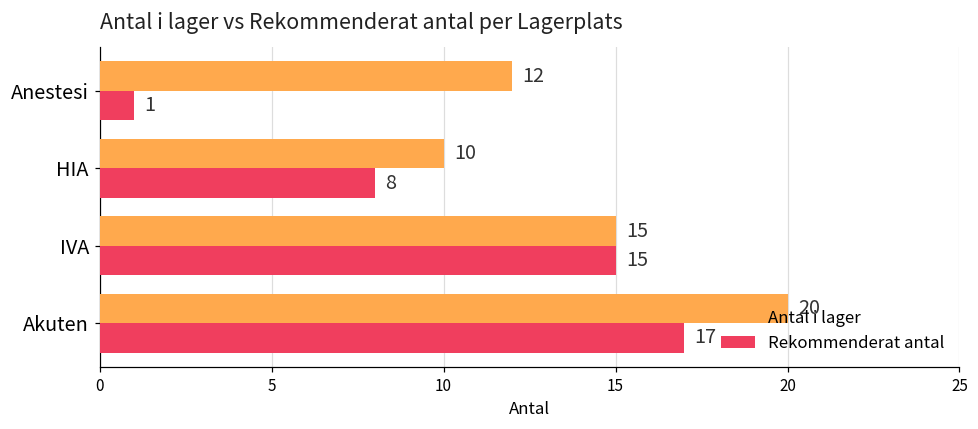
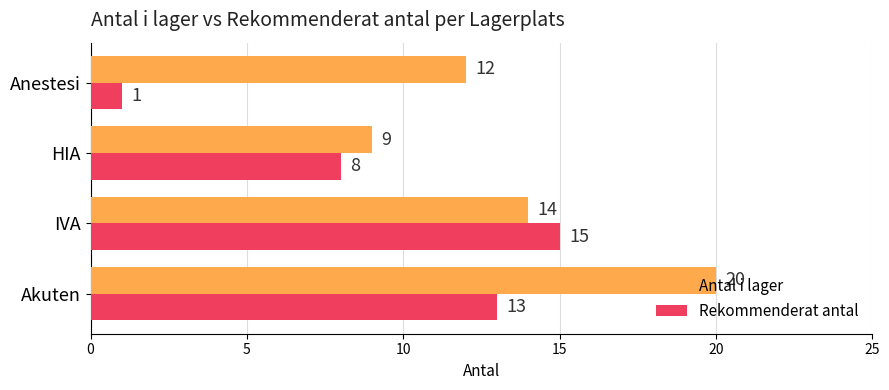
  {
    "Antal i lager": {
      "Anestesi": 12,
-     "HIA": 10,
-     "IVA": 15,
+     "HIA": 9,
+     "IVA": 14,
      "Akuten": 20
    },
    "Rekommenderat antal": {
      "Anestesi": 1,
      "HIA": 8,
      "IVA": 15,
-     "Akuten": 17
+     "Akuten": 13
    }
  }
